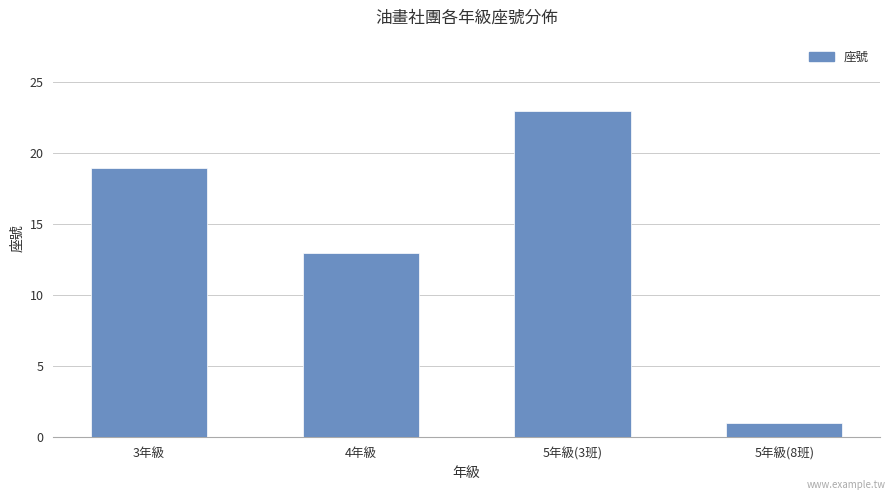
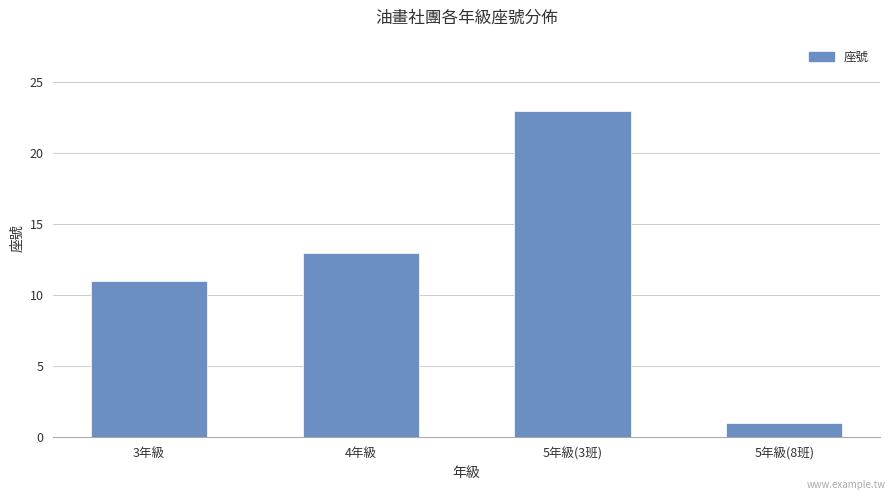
  {
-   "3年級": 19,
+   "3年級": 11,
    "4年級": 13,
    "5年級(3班)": 23,
    "5年級(8班)": 1
  }
